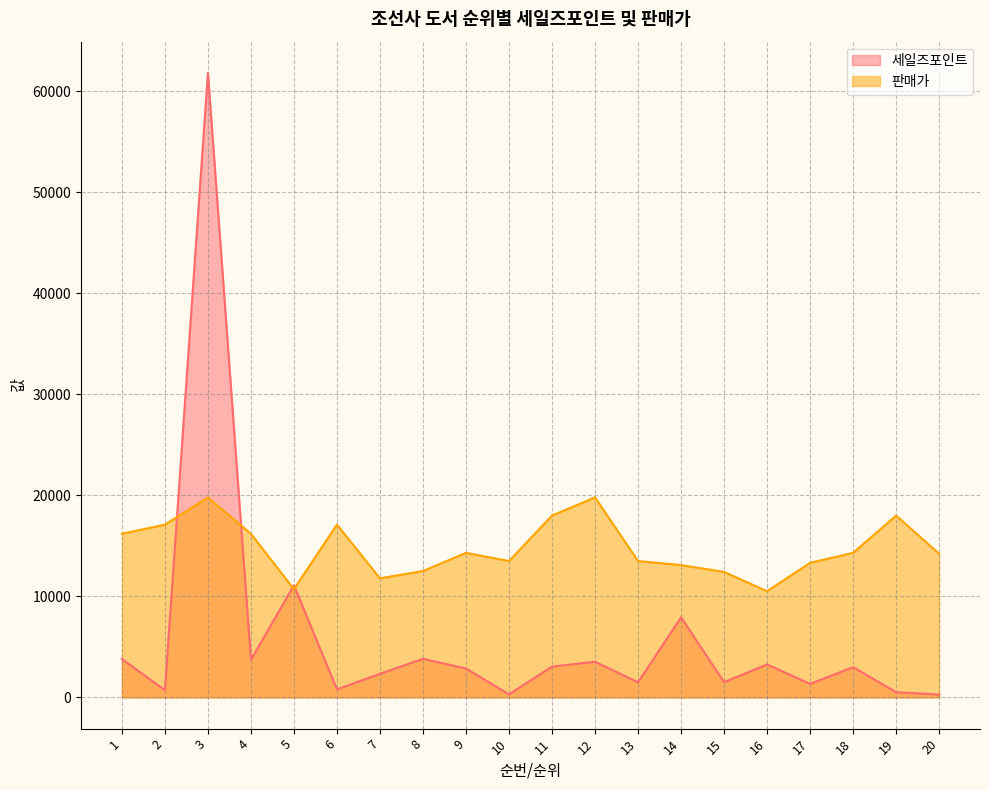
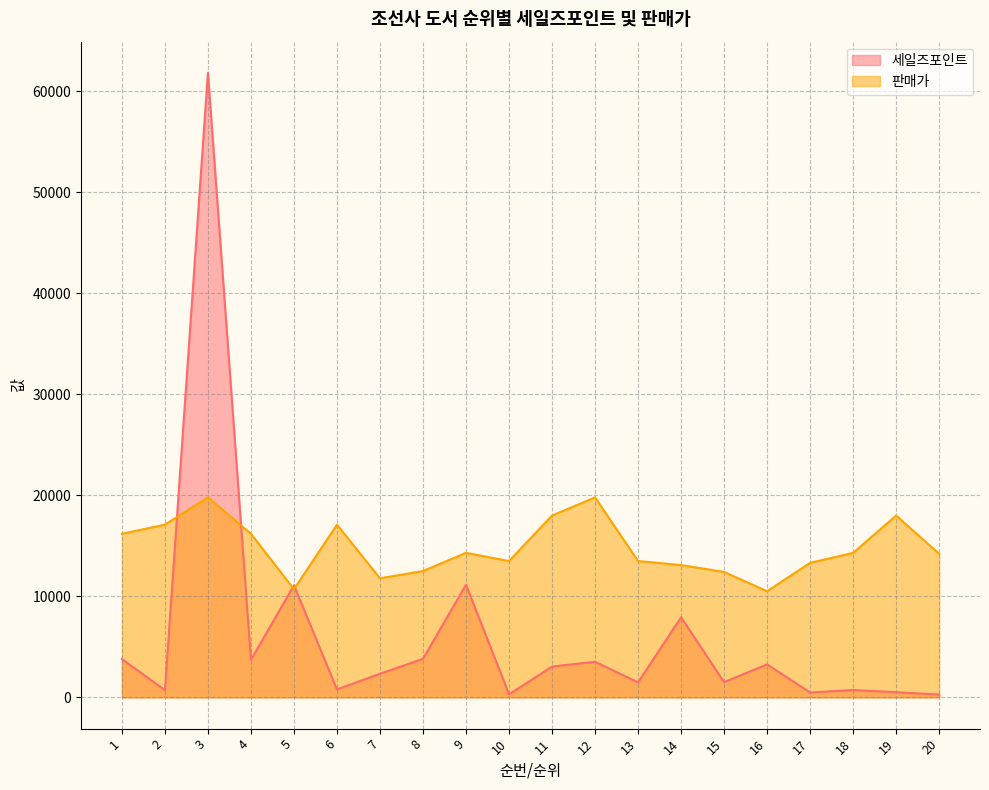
  {
    "세일즈포인트": {
      "1": 3800,
      "2": 700,
      "3": 61800,
      "4": 3700,
      "5": 11100,
      "6": 800,
      "7": 2300,
      "8": 3800,
-     "9": 2900,
+     "9": 11200,
      "10": 300,
      "11": 3100,
      "12": 3500,
      "13": 1500,
      "14": 7900,
      "15": 1500,
      "16": 3300,
-     "17": 1300,
-     "18": 3000,
+     "17": 500,
+     "18": 700,
      "19": 500,
      "20": 300
    },
    "판매가": {
      "1": 16200,
      "2": 17100,
      "3": 19800,
      "4": 16200,
      "5": 10700,
      "6": 17100,
      "7": 11800,
      "8": 12500,
      "9": 14300,
      "10": 13500,
      "11": 18000,
      "12": 19800,
      "13": 13500,
      "14": 13100,
      "15": 12400,
      "16": 10500,
      "17": 13300,
      "18": 14300,
      "19": 18000,
      "20": 14200
    }
  }
